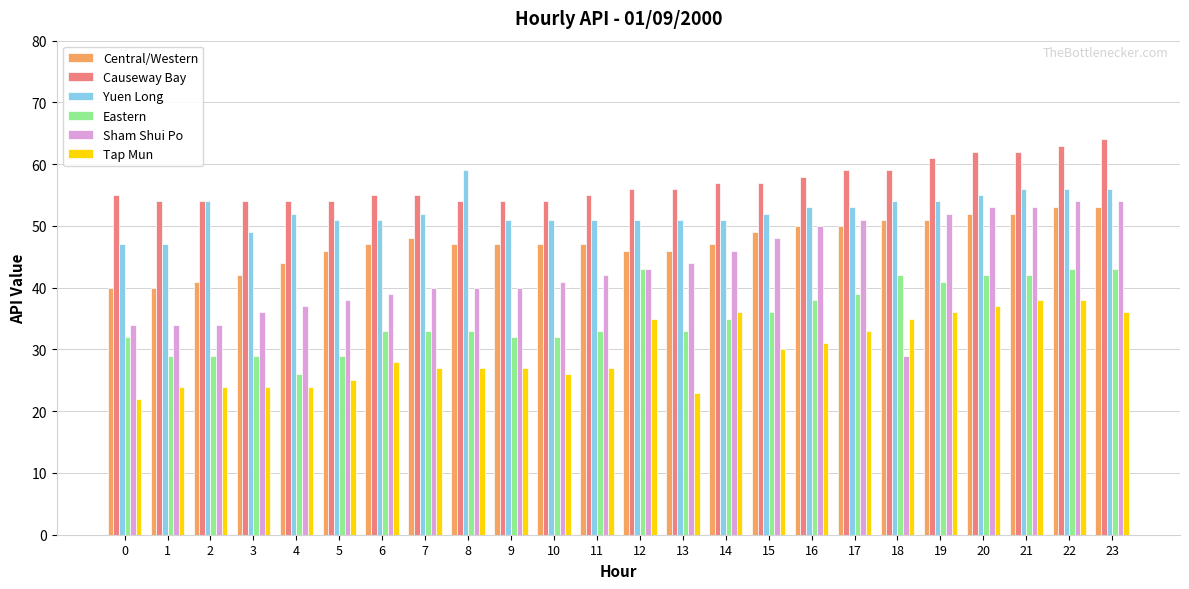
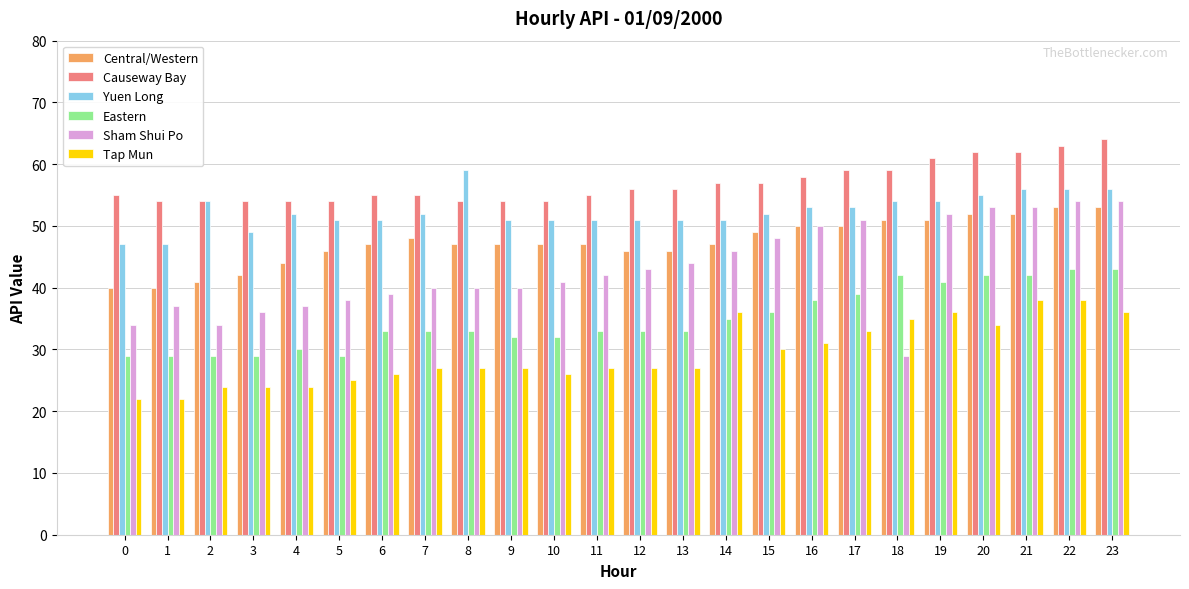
  {
    "Yuen Long": {
      "0": 47,
      "1": 47,
      "2": 54,
      "3": 49,
      "4": 52,
      "5": 51,
      "6": 51,
      "7": 52,
      "8": 59,
      "9": 51,
      "10": 51,
      "11": 51,
      "12": 51,
      "13": 51,
      "14": 51,
      "15": 52,
      "16": 53,
      "17": 53,
      "18": 54,
      "19": 54,
      "20": 55,
      "21": 56,
      "22": 56,
      "23": 56
    },
    "Eastern": {
-     "0": 32,
+     "0": 29,
      "1": 29,
      "2": 29,
      "3": 29,
-     "4": 26,
+     "4": 30,
      "5": 29,
      "6": 33,
      "7": 33,
      "8": 33,
      "9": 32,
      "10": 32,
      "11": 33,
-     "12": 43,
+     "12": 33,
      "13": 33,
      "14": 35,
      "15": 36,
      "16": 38,
      "17": 39,
      "18": 42,
      "19": 41,
      "20": 42,
      "21": 42,
      "22": 43,
      "23": 43
    },
    "Sham Shui Po": {
      "0": 34,
-     "1": 34,
+     "1": 37,
      "2": 34,
      "3": 36,
      "4": 37,
      "5": 38,
      "6": 39,
      "7": 40,
      "8": 40,
      "9": 40,
      "10": 41,
      "11": 42,
      "12": 43,
      "13": 44,
      "14": 46,
      "15": 48,
      "16": 50,
      "17": 51,
      "18": 29,
      "19": 52,
      "20": 53,
      "21": 53,
      "22": 54,
      "23": 54
    },
    "Tap Mun": {
      "0": 22,
-     "1": 24,
+     "1": 22,
      "2": 24,
      "3": 24,
      "4": 24,
      "5": 25,
-     "6": 28,
+     "6": 26,
      "7": 27,
      "8": 27,
      "9": 27,
      "10": 26,
      "11": 27,
-     "12": 35,
-     "13": 23,
+     "12": 27,
+     "13": 27,
      "14": 36,
      "15": 30,
      "16": 31,
      "17": 33,
      "18": 35,
      "19": 36,
-     "20": 37,
+     "20": 34,
      "21": 38,
      "22": 38,
      "23": 36
    }
  }
